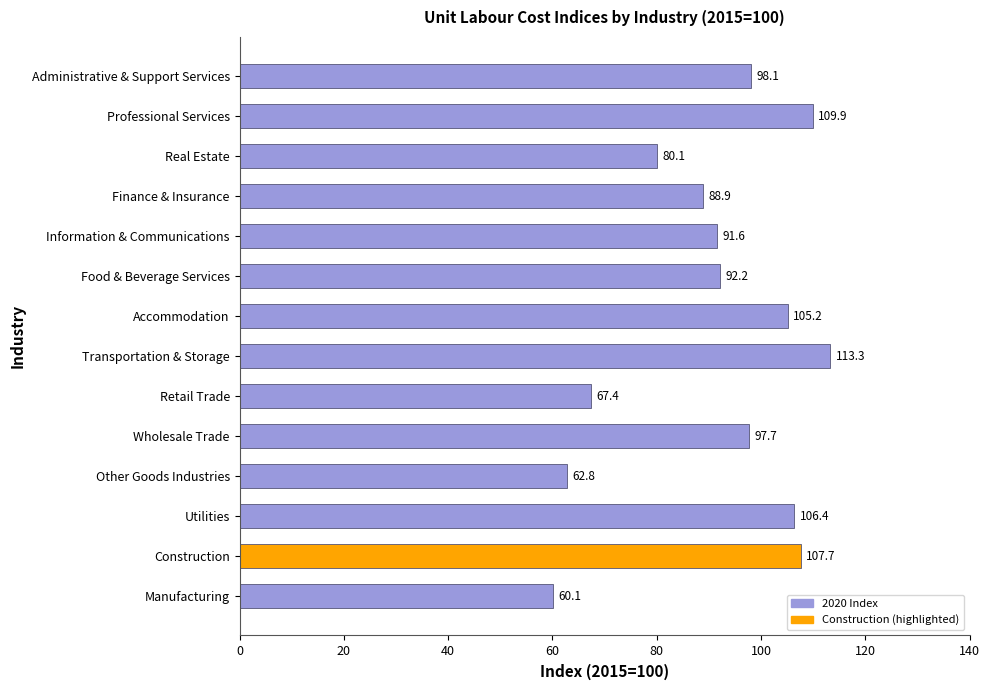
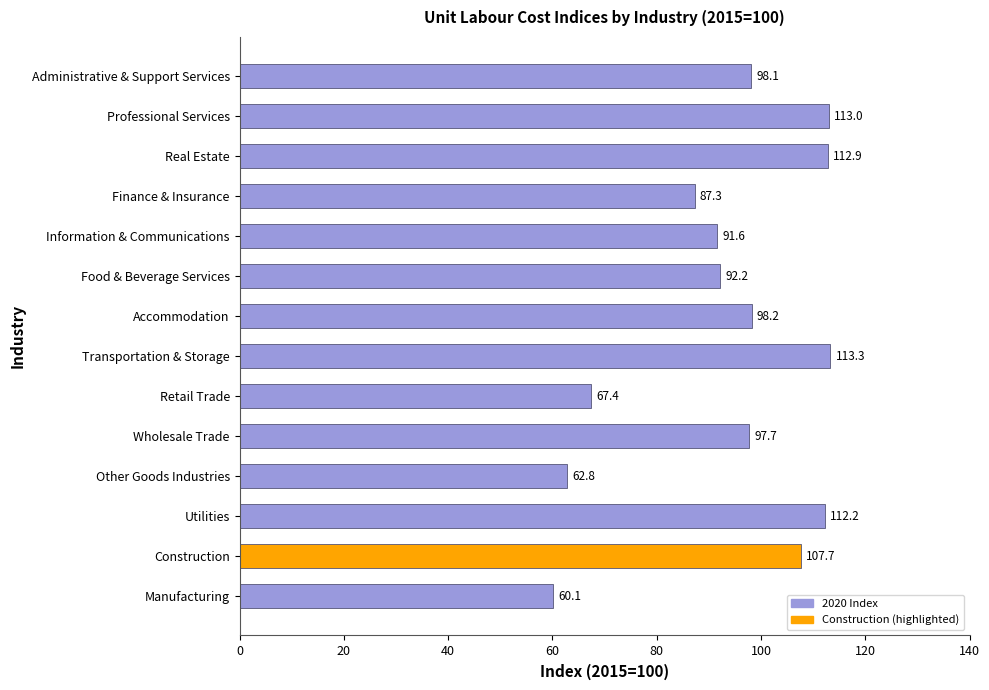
  {
    "Administrative & Support Services": 98.1,
-   "Professional Services": 109.9,
-   "Real Estate": 80.1,
-   "Finance & Insurance": 88.9,
+   "Professional Services": 113.0,
+   "Real Estate": 112.9,
+   "Finance & Insurance": 87.3,
    "Information & Communications": 91.6,
    "Food & Beverage Services": 92.2,
-   "Accommodation": 105.2,
+   "Accommodation": 98.2,
    "Transportation & Storage": 113.3,
    "Retail Trade": 67.4,
    "Wholesale Trade": 97.7,
    "Other Goods Industries": 62.8,
-   "Utilities": 106.4,
+   "Utilities": 112.2,
    "Construction": 107.7,
    "Manufacturing": 60.1
  }
